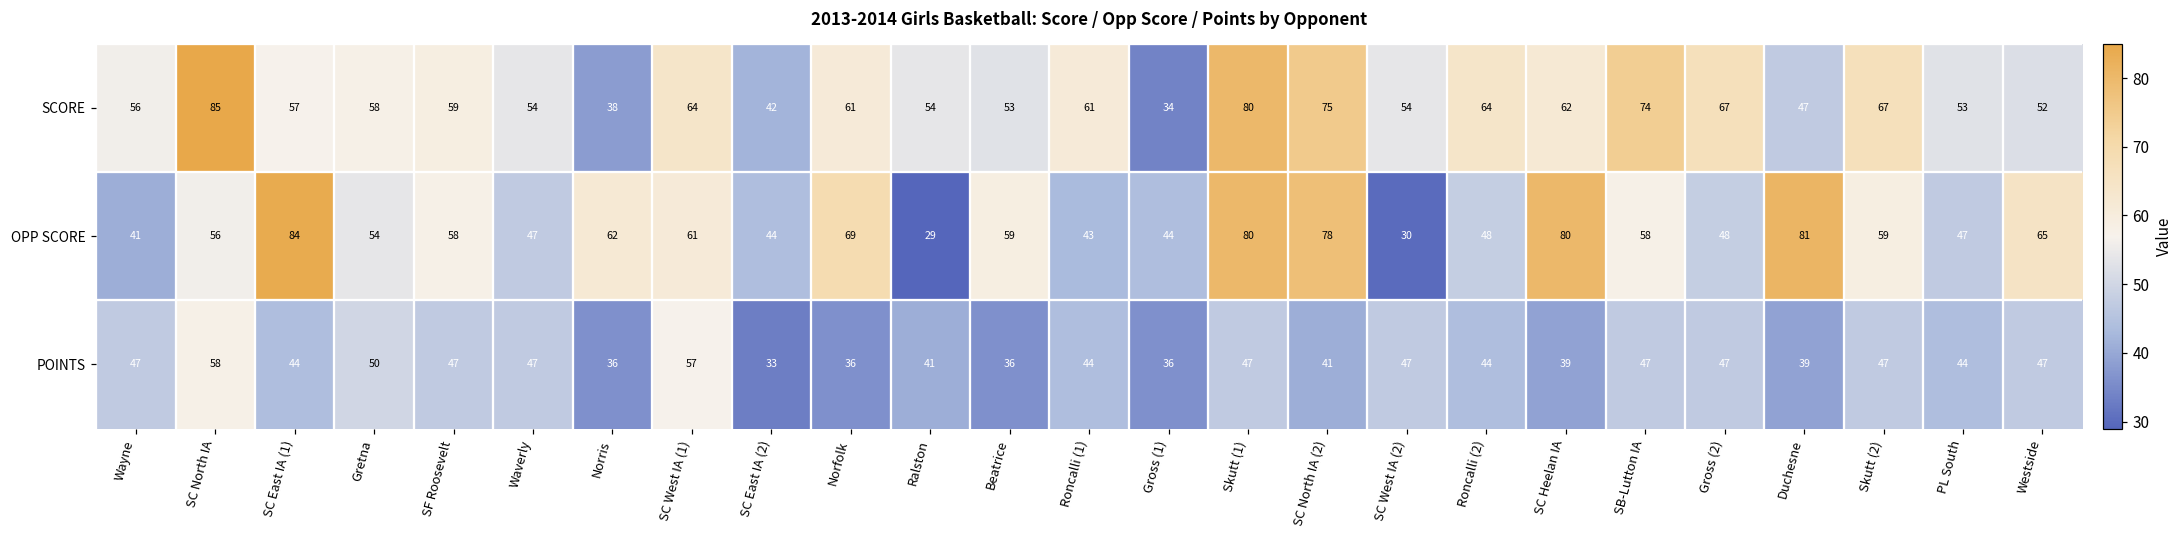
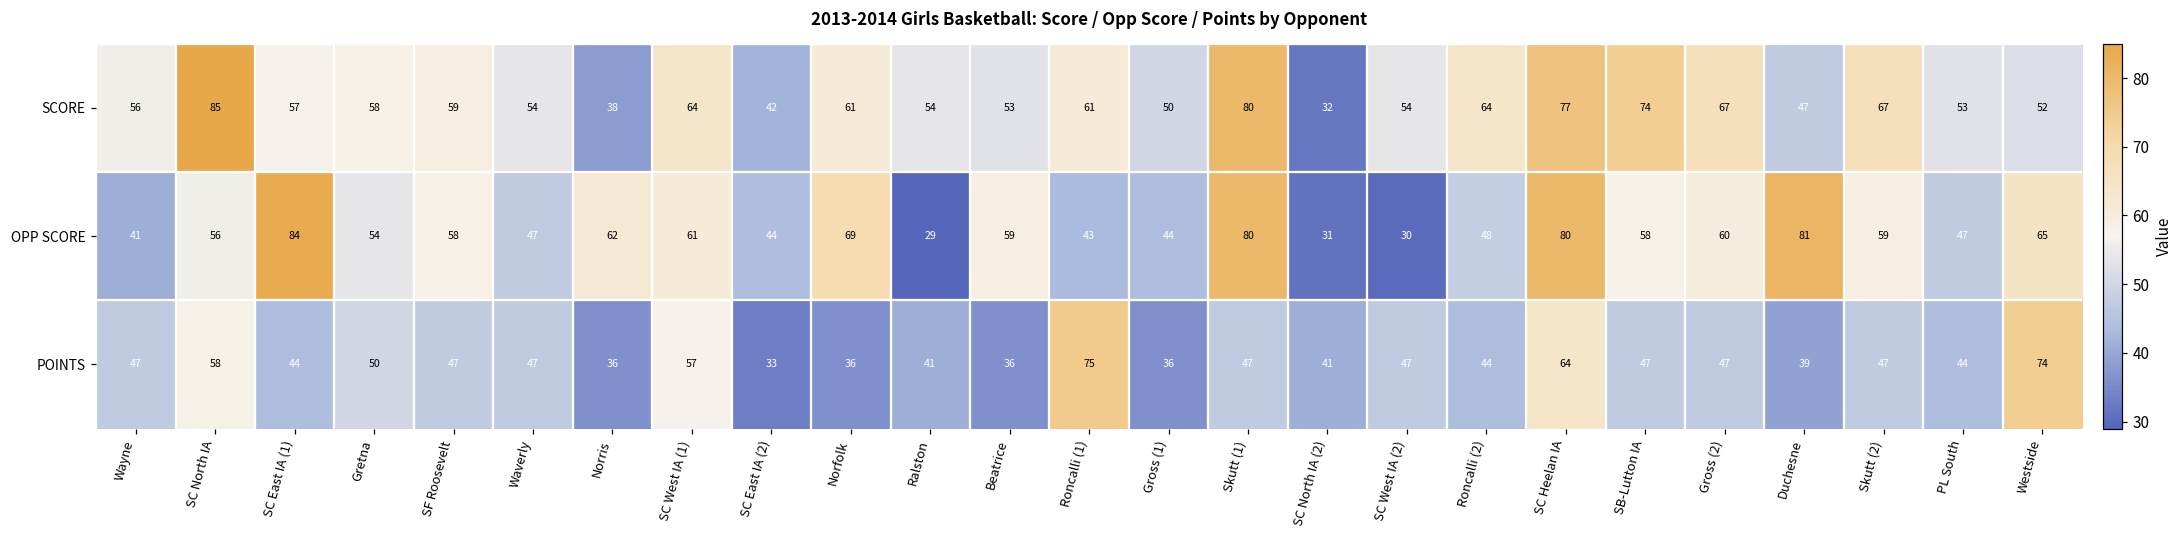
  {
    "SCORE": {
      "Wayne": 56,
      "SC North IA": 85,
      "SC East IA (1)": 57,
      "Gretna": 58,
      "SF Roosevelt": 59,
      "Waverly": 54,
      "Norris": 38,
      "SC West IA (1)": 64,
      "SC East IA (2)": 42,
      "Norfolk": 61,
      "Ralston": 54,
      "Beatrice": 53,
      "Roncalli (1)": 61,
-     "Gross (1)": 34,
+     "Gross (1)": 50,
      "Skutt (1)": 80,
-     "SC North IA (2)": 75,
+     "SC North IA (2)": 32,
      "SC West IA (2)": 54,
      "Roncalli (2)": 64,
-     "SC Heelan IA": 62,
+     "SC Heelan IA": 77,
      "SB-Lutton IA": 74,
      "Gross (2)": 67,
      "Duchesne": 47,
      "Skutt (2)": 67,
      "PL South": 53,
      "Westside": 52
    },
    "OPP SCORE": {
      "Wayne": 41,
      "SC North IA": 56,
      "SC East IA (1)": 84,
      "Gretna": 54,
      "SF Roosevelt": 58,
      "Waverly": 47,
      "Norris": 62,
      "SC West IA (1)": 61,
      "SC East IA (2)": 44,
      "Norfolk": 69,
      "Ralston": 29,
      "Beatrice": 59,
      "Roncalli (1)": 43,
      "Gross (1)": 44,
      "Skutt (1)": 80,
-     "SC North IA (2)": 78,
+     "SC North IA (2)": 31,
      "SC West IA (2)": 30,
      "Roncalli (2)": 48,
      "SC Heelan IA": 80,
      "SB-Lutton IA": 58,
-     "Gross (2)": 48,
+     "Gross (2)": 60,
      "Duchesne": 81,
      "Skutt (2)": 59,
      "PL South": 47,
      "Westside": 65
    },
    "POINTS": {
      "Wayne": 47,
      "SC North IA": 58,
      "SC East IA (1)": 44,
      "Gretna": 50,
      "SF Roosevelt": 47,
      "Waverly": 47,
      "Norris": 36,
      "SC West IA (1)": 57,
      "SC East IA (2)": 33,
      "Norfolk": 36,
      "Ralston": 41,
      "Beatrice": 36,
-     "Roncalli (1)": 44,
+     "Roncalli (1)": 75,
      "Gross (1)": 36,
      "Skutt (1)": 47,
      "SC North IA (2)": 41,
      "SC West IA (2)": 47,
      "Roncalli (2)": 44,
-     "SC Heelan IA": 39,
+     "SC Heelan IA": 64,
      "SB-Lutton IA": 47,
      "Gross (2)": 47,
      "Duchesne": 39,
      "Skutt (2)": 47,
      "PL South": 44,
-     "Westside": 47
+     "Westside": 74
    }
  }
